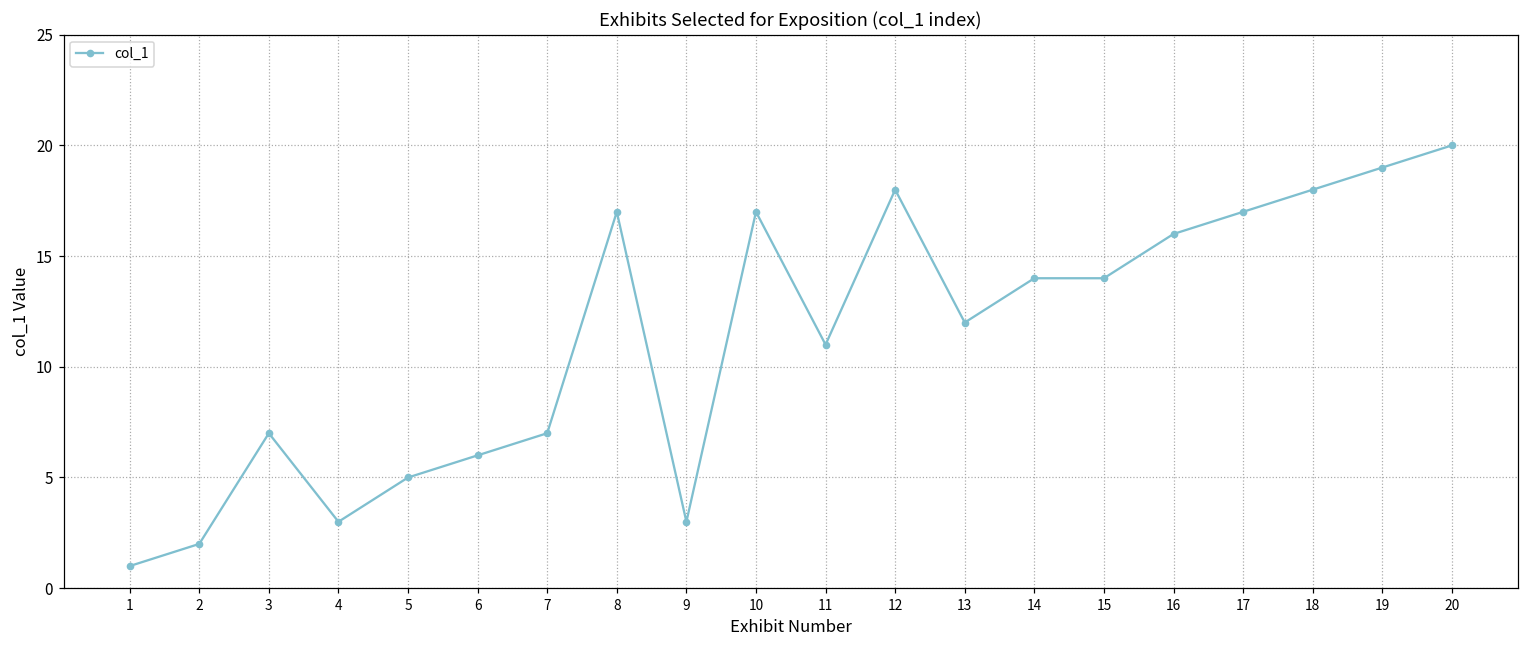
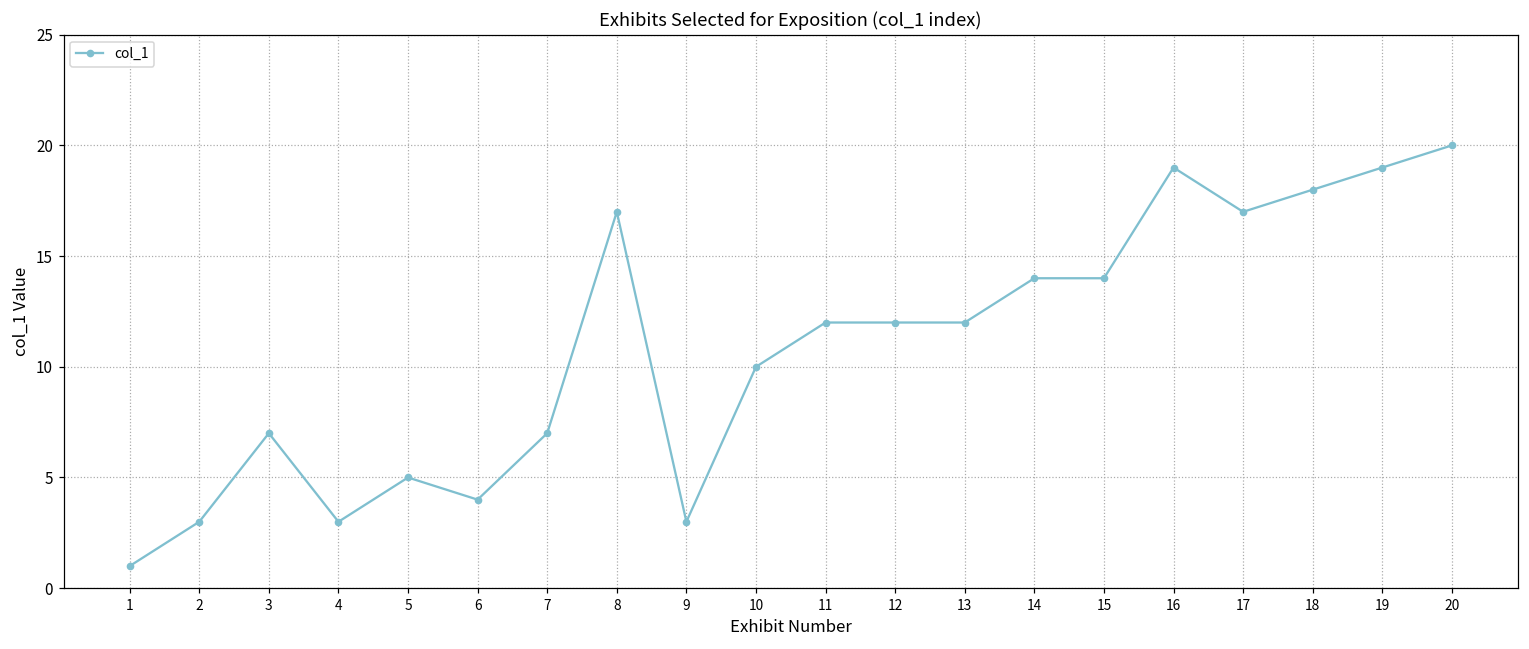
  {
    "1": 1,
-   "2": 2,
+   "2": 3,
    "3": 7,
    "4": 3,
    "5": 5,
-   "6": 6,
+   "6": 4,
    "7": 7,
    "8": 17,
    "9": 3,
-   "10": 17,
-   "11": 11,
-   "12": 18,
+   "10": 10,
+   "11": 12,
+   "12": 12,
    "13": 12,
    "14": 14,
    "15": 14,
-   "16": 16,
+   "16": 19,
    "17": 17,
    "18": 18,
    "19": 19,
    "20": 20
  }
